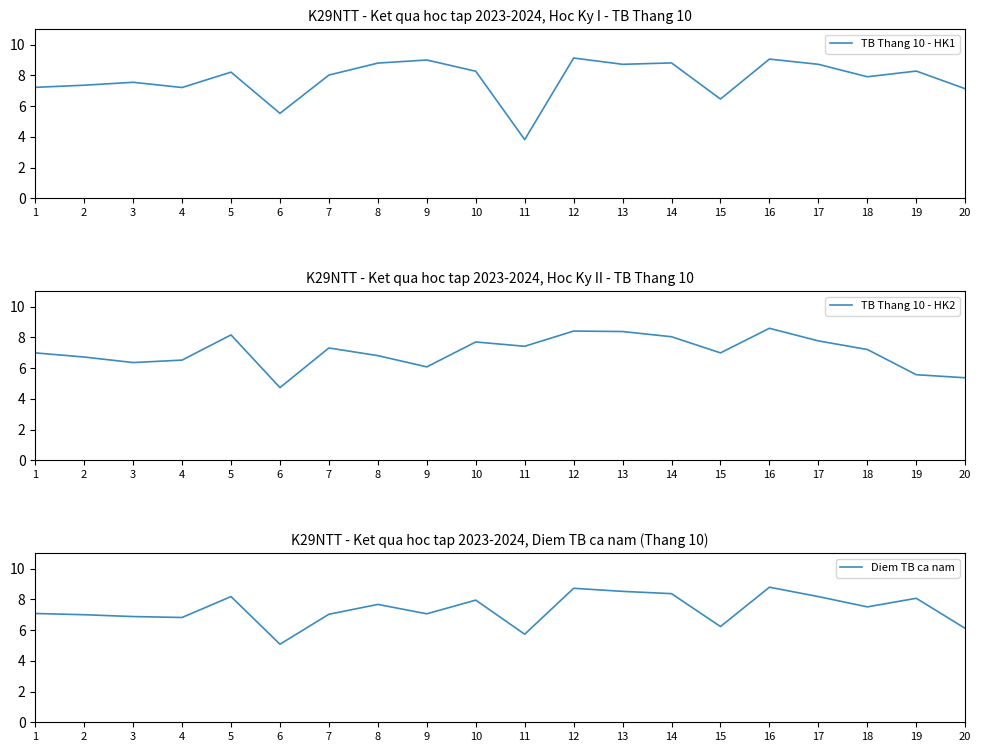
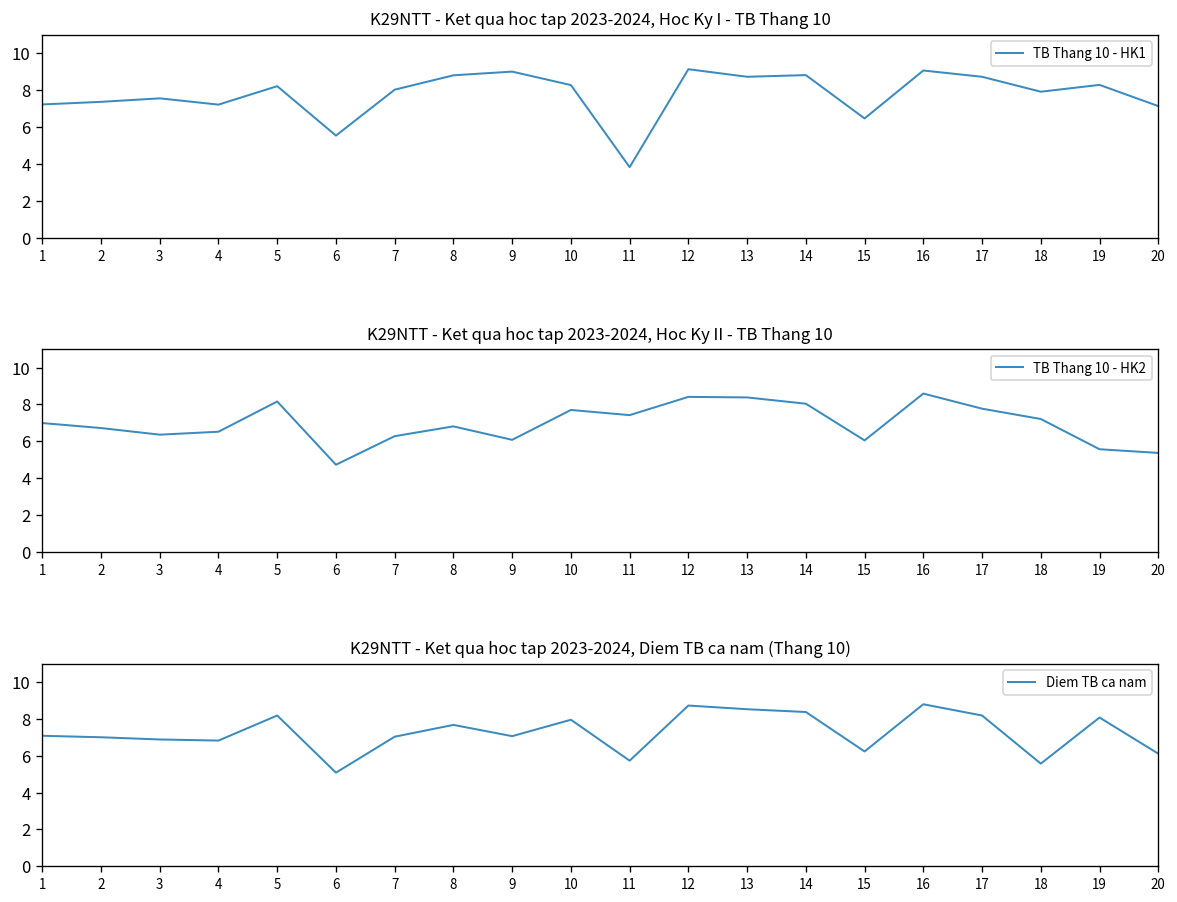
  {
    "K29NTT - Ket qua hoc tap 2023-2024, Hoc Ky I - TB Thang 10": {
      "1": 7.2,
      "2": 7.4,
      "3": 7.6,
      "4": 7.2,
      "5": 8.2,
      "6": 5.5,
      "7": 8.0,
      "8": 8.8,
      "9": 9.0,
      "10": 8.3,
      "11": 3.8,
      "12": 9.1,
      "13": 8.7,
      "14": 8.8,
      "15": 6.5,
      "16": 9.1,
      "17": 8.7,
      "18": 7.9,
      "19": 8.3,
      "20": 7.1
    },
    "K29NTT - Ket qua hoc tap 2023-2024, Hoc Ky II - TB Thang 10": {
      "1": 7.0,
      "2": 6.7,
      "3": 6.4,
      "4": 6.5,
      "5": 8.2,
      "6": 4.7,
-     "7": 7.3,
+     "7": 6.3,
      "8": 6.8,
      "9": 6.1,
      "10": 7.7,
      "11": 7.4,
      "12": 8.4,
      "13": 8.4,
      "14": 8.0,
-     "15": 7.0,
+     "15": 6.1,
      "16": 8.6,
      "17": 7.8,
      "18": 7.2,
      "19": 5.6,
      "20": 5.4
    },
    "K29NTT - Ket qua hoc tap 2023-2024, Diem TB ca nam (Thang 10)": {
      "1": 7.1,
      "2": 7.0,
      "3": 6.9,
      "4": 6.8,
      "5": 8.2,
      "6": 5.1,
      "7": 7.0,
      "8": 7.7,
      "9": 7.1,
      "10": 8.0,
      "11": 5.7,
      "12": 8.7,
      "13": 8.5,
      "14": 8.4,
      "15": 6.2,
      "16": 8.8,
      "17": 8.2,
-     "18": 7.5,
+     "18": 5.6,
      "19": 8.1,
      "20": 6.1
    }
  }
